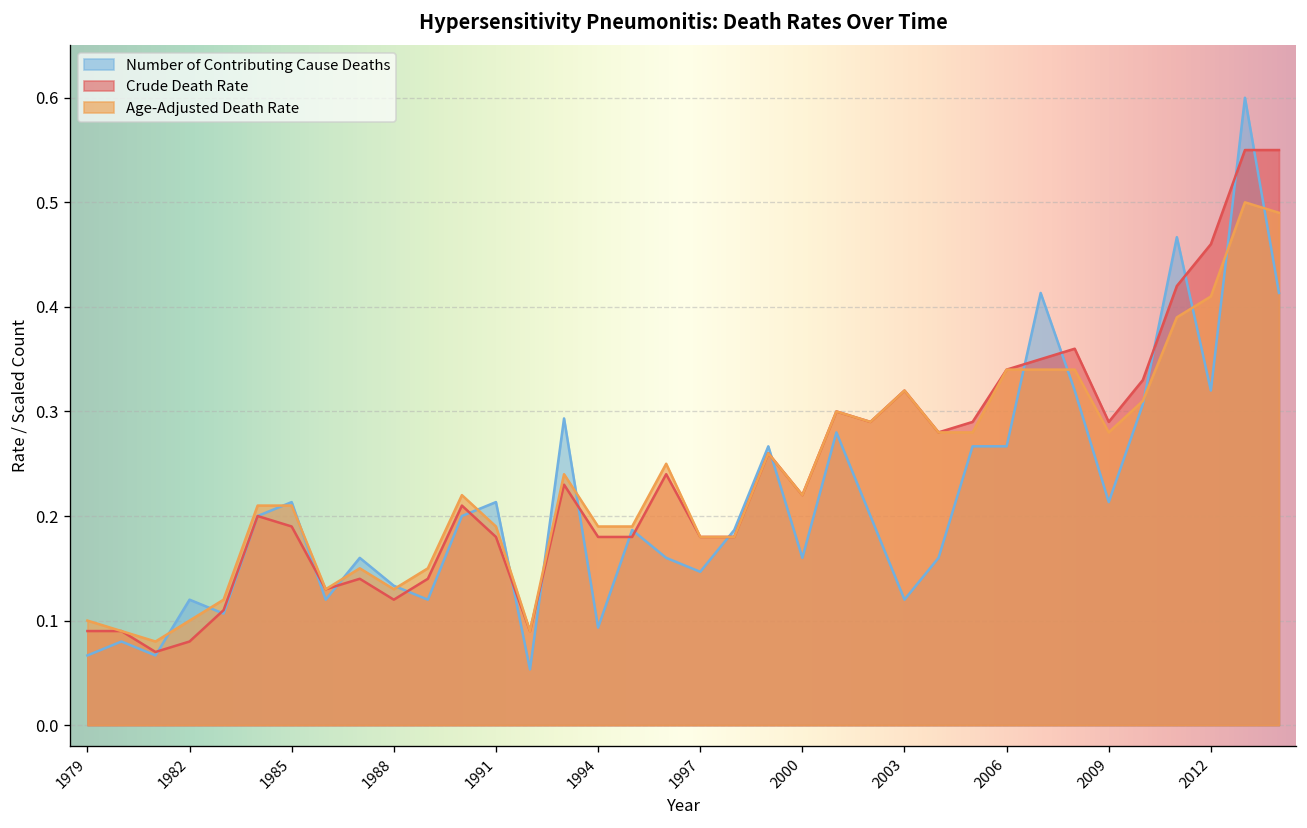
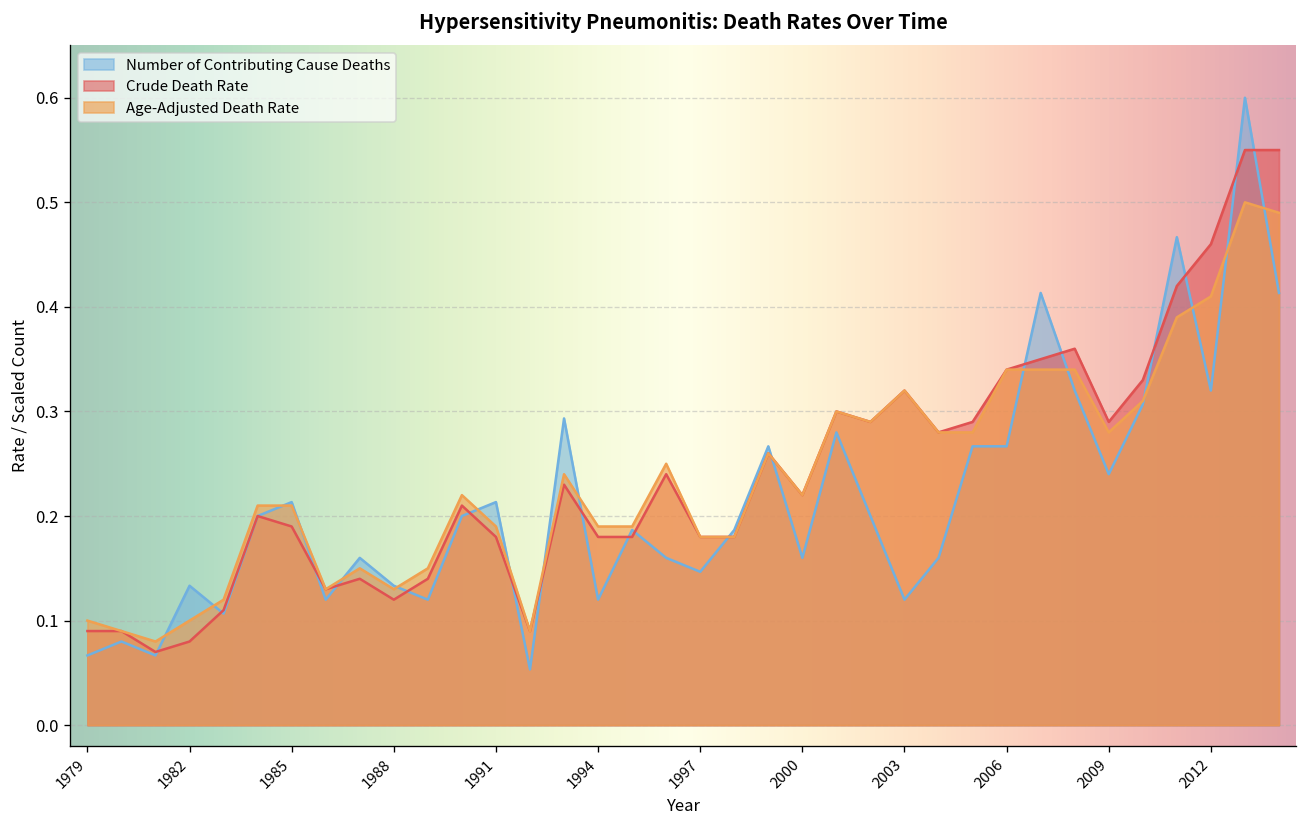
  {
    "Number of Contributing Cause Deaths": {
      "1979": 0.07,
-     "1982": 0.12,
+     "1982": 0.13,
      "1985": 0.21,
      "1988": 0.13,
      "1991": 0.21,
-     "1994": 0.09,
+     "1994": 0.12,
      "1997": 0.15,
      "2000": 0.16,
      "2003": 0.12,
      "2006": 0.27,
-     "2009": 0.21,
+     "2009": 0.24,
      "2012": 0.32
    }
  }
